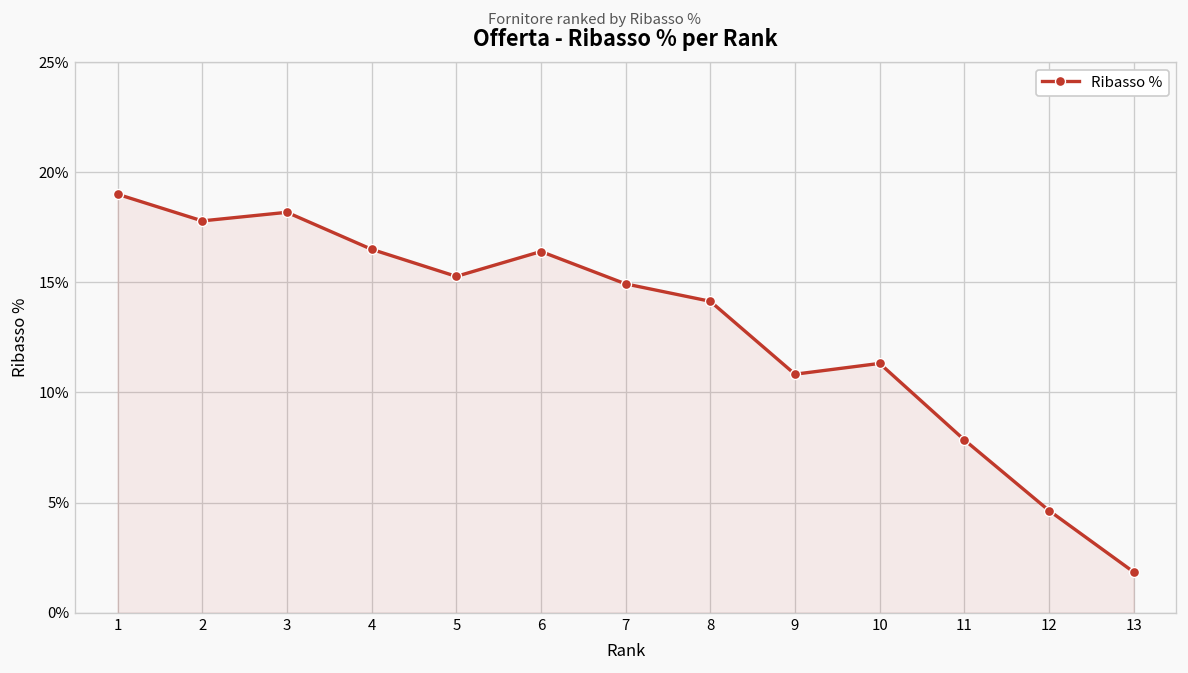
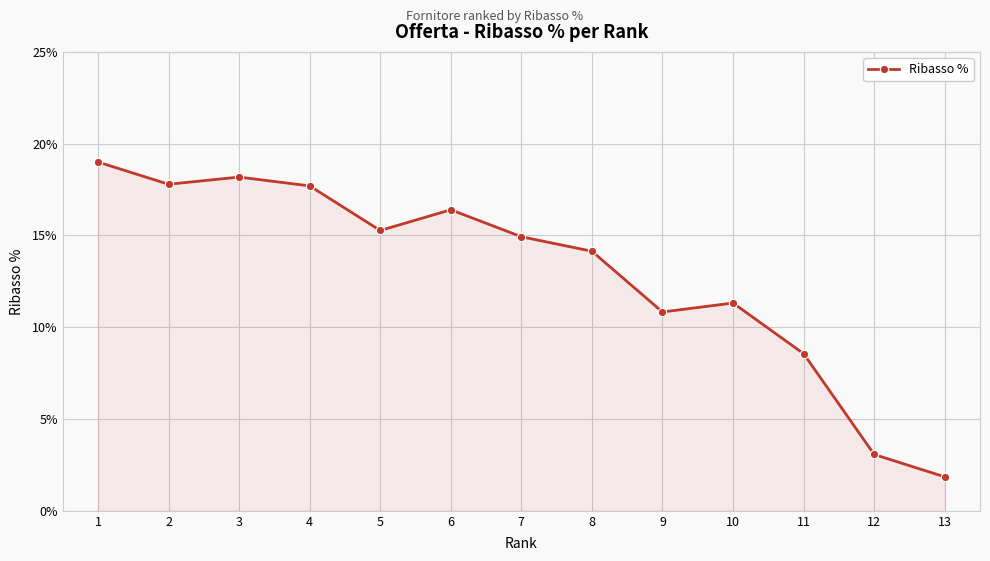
  {
    "1": "19.0%",
    "2": "17.8%",
    "3": "18.2%",
-   "4": "16.5%",
+   "4": "17.7%",
    "5": "15.3%",
    "6": "16.4%",
    "7": "14.9%",
    "8": "14.1%",
    "9": "10.8%",
    "10": "11.3%",
-   "11": "7.9%",
-   "12": "4.6%",
+   "11": "8.6%",
+   "12": "3.1%",
    "13": "1.9%"
  }
